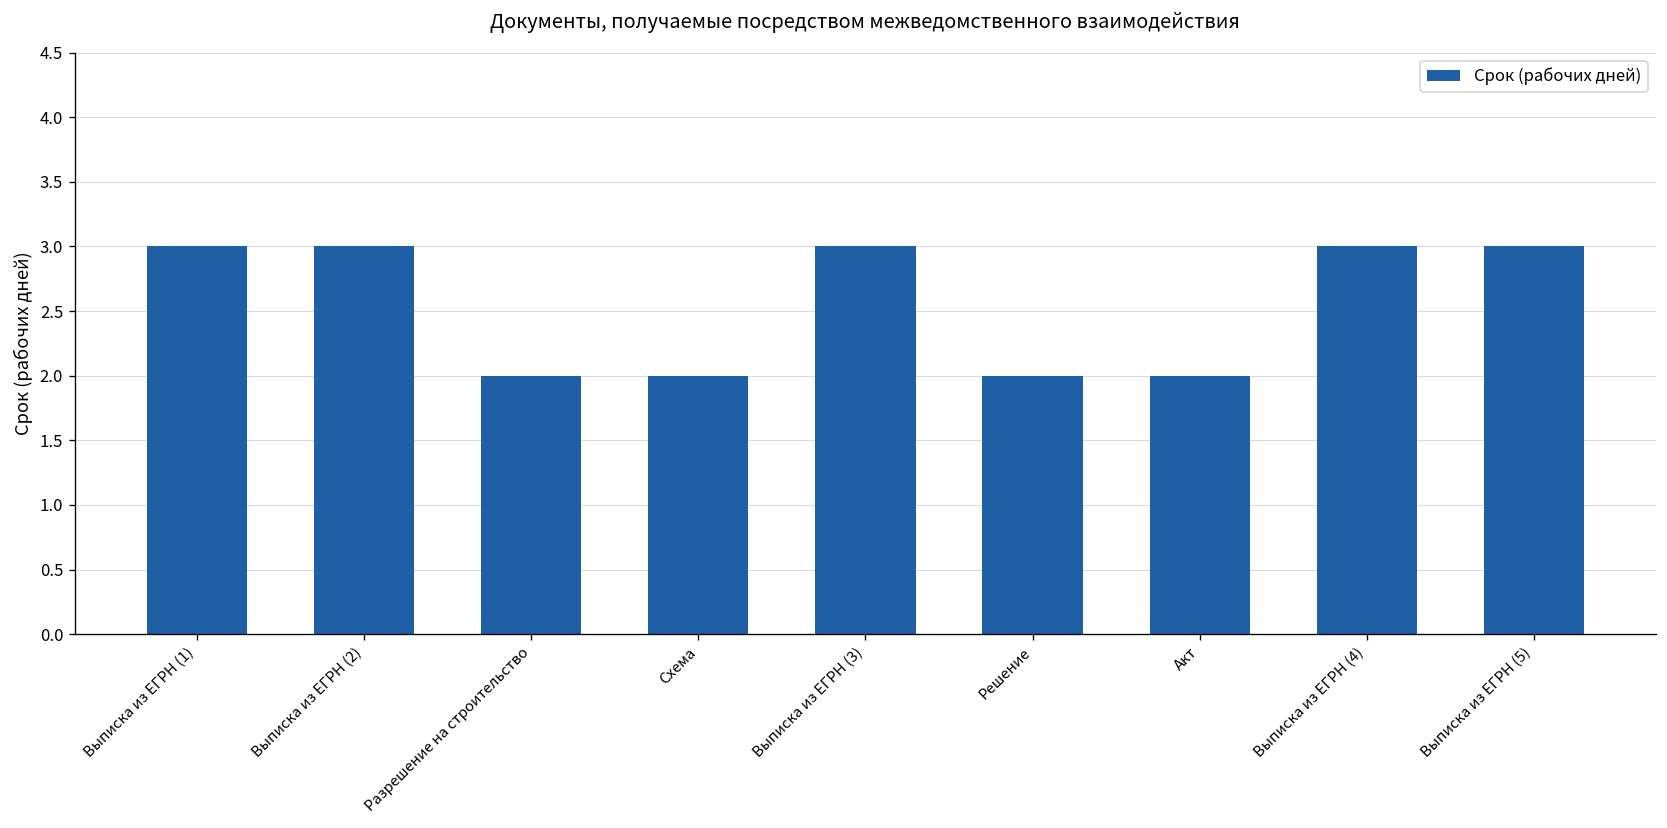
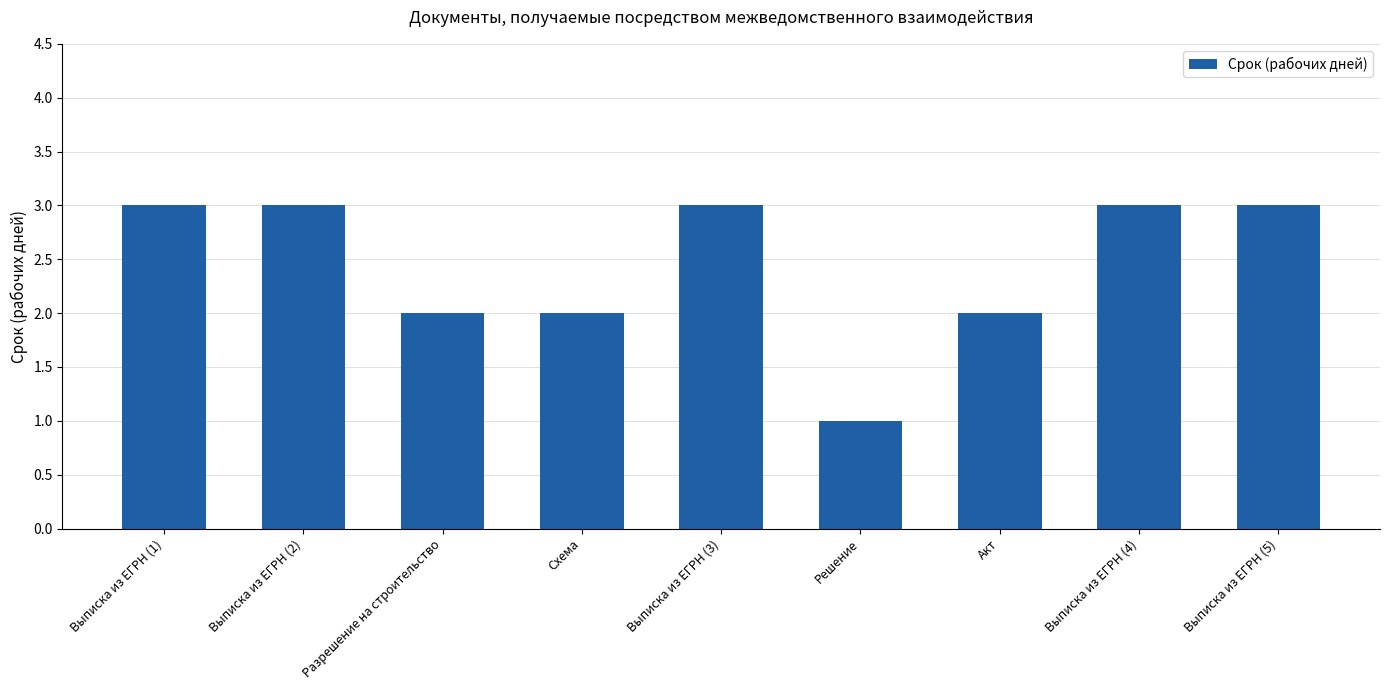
  {
    "Выписка из ЕГРН (1)": 3,
    "Выписка из ЕГРН (2)": 3,
    "Разрешение на строительство": 2,
    "Схема": 2,
    "Выписка из ЕГРН (3)": 3,
-   "Решение": 2,
+   "Решение": 1,
    "Акт": 2,
    "Выписка из ЕГРН (4)": 3,
    "Выписка из ЕГРН (5)": 3
  }
